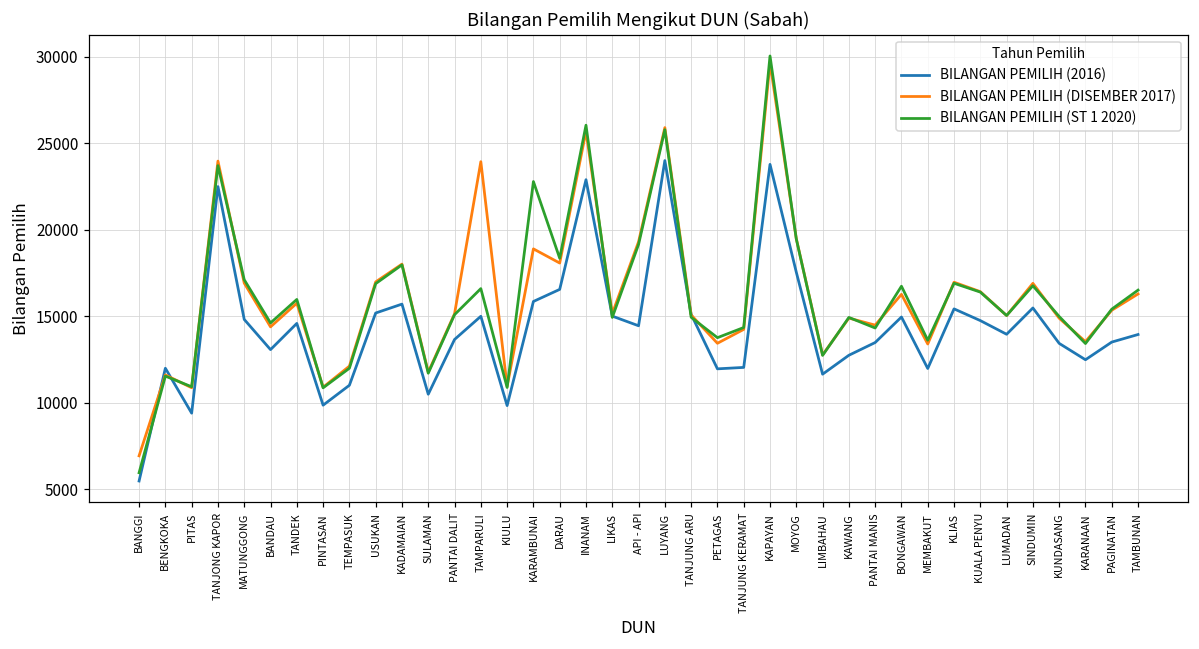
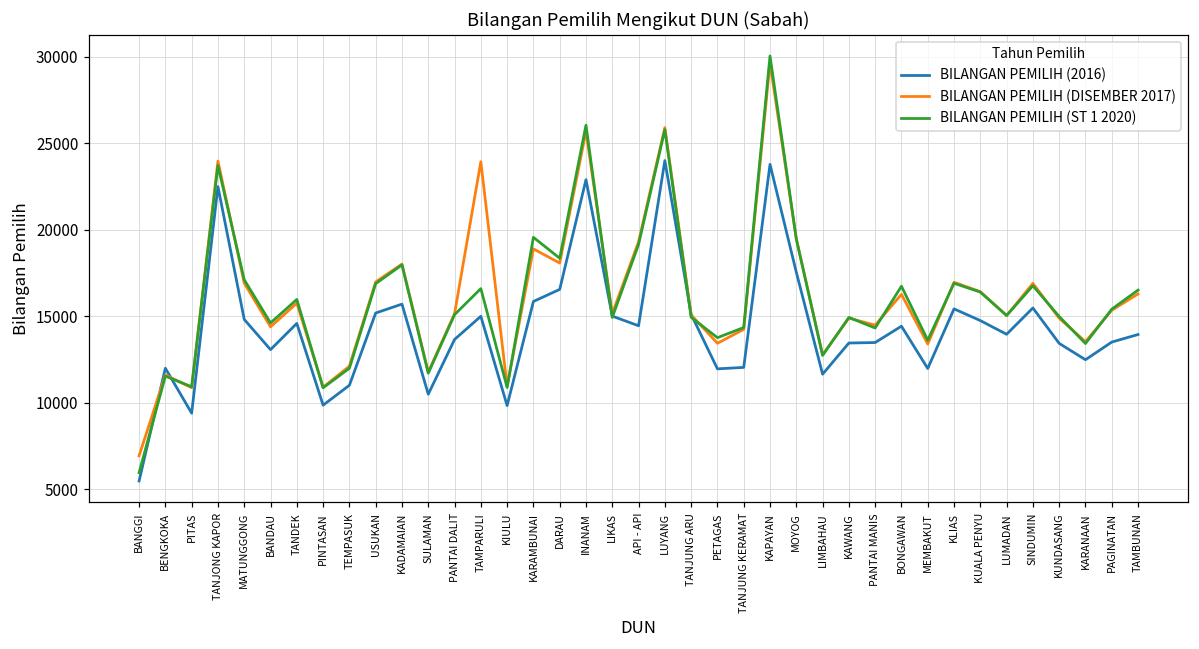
  {
    "BILANGAN PEMILIH (2016)": {
      "BANGGI": 5500,
      "BENGKOKA": 12000,
      "PITAS": 9400,
      "TANJONG KAPOR": 22500,
      "MATUNGGONG": 14800,
      "BANDAU": 13100,
      "TANDEK": 14600,
      "PINTASAN": 9900,
      "TEMPASUK": 11000,
      "USUKAN": 15200,
      "KADAMAIAN": 15700,
      "SULAMAN": 10500,
      "PANTAI DALIT": 13700,
      "TAMPARULI": 15000,
      "KIULU": 9800,
      "KARAMBUNAI": 15900,
      "DARAU": 16600,
      "INANAM": 22900,
      "API - API": 14500,
      "LUYANG": 24000,
      "PETAGAS": 12000,
      "TANJUNG KERAMAT": 12000,
      "KAPAYAN": 23800,
      "MOYOG": 17500,
      "LIMBAHAU": 11700,
-     "KAWANG": 12700,
+     "KAWANG": 13500,
      "PANTAI MANIS": 13500,
-     "BONGAWAN": 15000,
+     "BONGAWAN": 14400,
      "MEMBAKUT": 12000,
      "KLIAS": 15400,
      "KUALA PENYU": 14800,
      "LUMADAN": 14000,
      "SINDUMIN": 15500,
      "KUNDASANG": 13400,
      "KARANAAN": 12500,
      "PAGINATAN": 13500,
      "TAMBUNAN": 13900
    },
    "BILANGAN PEMILIH (DISEMBER 2017)": {
      "BANGGI": 6900,
      "TANJONG KAPOR": 24000,
      "MATUNGGONG": 16900,
      "BANDAU": 14400,
      "TANDEK": 15800,
      "TAMPARULI": 23900,
      "KARAMBUNAI": 18900,
      "DARAU": 18100,
      "INANAM": 25700,
      "PETAGAS": 13400,
      "KAPAYAN": 29600,
      "PANTAI MANIS": 14500,
      "BONGAWAN": 16300,
      "MEMBAKUT": 13400,
      "TAMBUNAN": 16300
    },
    "BILANGAN PEMILIH (ST 1 2020)": {
      "BANGGI": 6000,
      "TANJONG KAPOR": 23700,
      "MATUNGGONG": 17100,
      "BANDAU": 14600,
      "TANDEK": 16000,
      "TAMPARULI": 16600,
-     "KARAMBUNAI": 22800,
+     "KARAMBUNAI": 19600,
      "DARAU": 18400,
      "INANAM": 26000,
      "PETAGAS": 13800,
      "KAPAYAN": 30000,
      "PANTAI MANIS": 14300,
      "BONGAWAN": 16700,
      "MEMBAKUT": 13600,
      "TAMBUNAN": 16500
    }
  }
